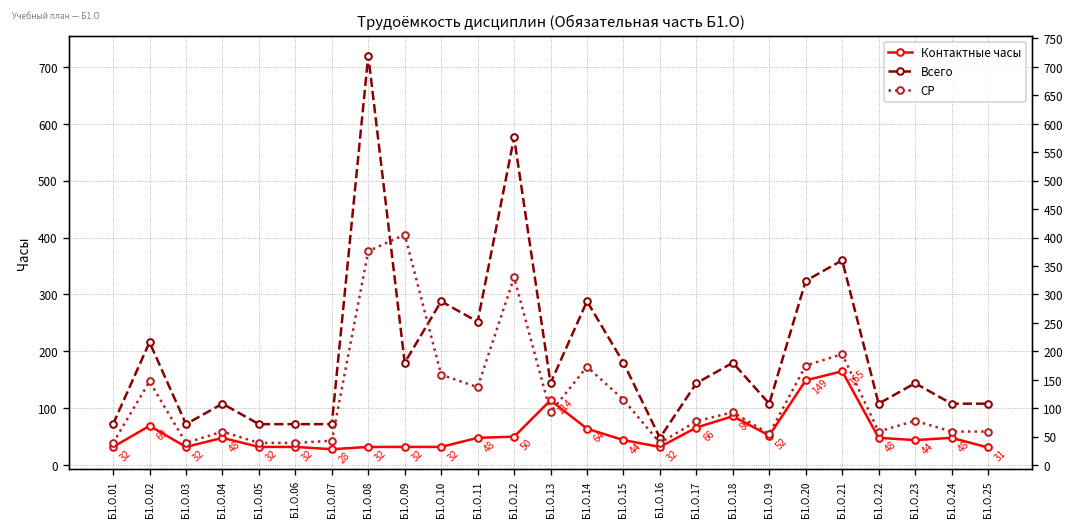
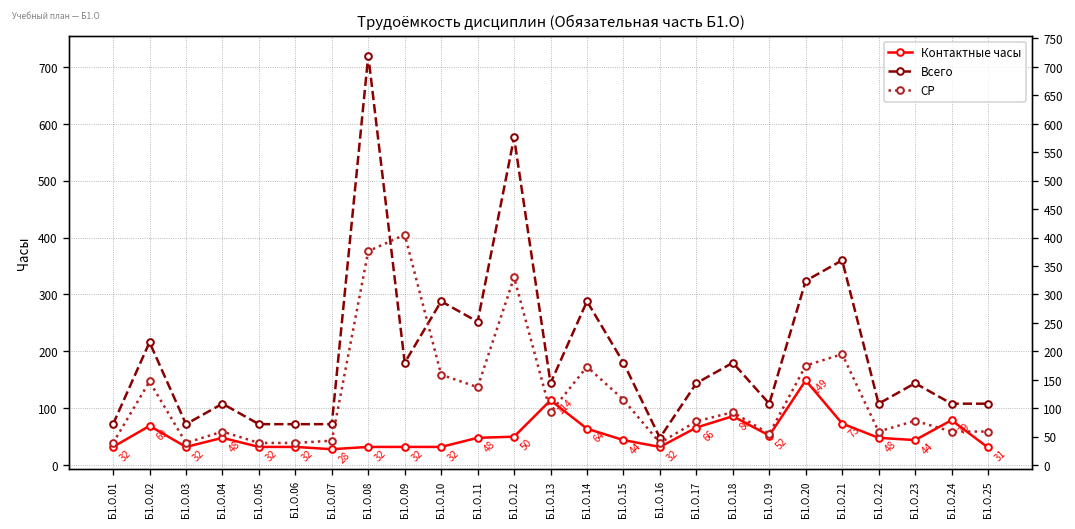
  {
    "Контактные часы": {
      "Б1.О.01": 32,
      "Б1.О.02": 69,
      "Б1.О.03": 32,
      "Б1.О.04": 48,
      "Б1.О.05": 32,
      "Б1.О.06": 32,
      "Б1.О.07": 28,
      "Б1.О.08": 32,
      "Б1.О.09": 32,
      "Б1.О.10": 32,
      "Б1.О.11": 48,
      "Б1.О.12": 50,
      "Б1.О.13": 114,
      "Б1.О.14": 64,
      "Б1.О.15": 44,
      "Б1.О.16": 32,
      "Б1.О.17": 66,
      "Б1.О.18": 86,
      "Б1.О.20": 149,
-     "Б1.О.21": 165,
+     "Б1.О.21": 73,
      "Б1.О.22": 48,
      "Б1.О.23": 44,
-     "Б1.О.24": 48,
+     "Б1.О.24": 79,
      "Б1.О.25": 31
    },
    "Всего": {
      "Б1.О.01": 70,
      "Б1.О.02": 220,
      "Б1.О.03": 70,
      "Б1.О.04": 110,
      "Б1.О.05": 70,
      "Б1.О.06": 70,
      "Б1.О.07": 70,
      "Б1.О.08": 720,
      "Б1.О.09": 180,
      "Б1.О.10": 290,
      "Б1.О.11": 250,
      "Б1.О.12": 580,
      "Б1.О.13": 140,
      "Б1.О.14": 290,
      "Б1.О.15": 180,
      "Б1.О.16": 50,
      "Б1.О.17": 140,
      "Б1.О.18": 180,
      "Б1.О.19": 110,
      "Б1.О.20": 320,
      "Б1.О.21": 360,
      "Б1.О.22": 110,
      "Б1.О.23": 140,
      "Б1.О.24": 110,
      "Б1.О.25": 110
    },
    "СР": {
      "Б1.О.01": 40,
      "Б1.О.02": 150,
      "Б1.О.03": 40,
      "Б1.О.04": 60,
      "Б1.О.05": 40,
      "Б1.О.06": 40,
      "Б1.О.07": 40,
      "Б1.О.08": 380,
      "Б1.О.09": 410,
      "Б1.О.10": 160,
      "Б1.О.11": 140,
      "Б1.О.12": 330,
      "Б1.О.14": 170,
      "Б1.О.15": 120,
      "Б1.О.16": 40,
      "Б1.О.17": 80,
      "Б1.О.18": 90,
      "Б1.О.20": 180,
      "Б1.О.21": 200,
      "Б1.О.22": 60,
      "Б1.О.23": 80,
      "Б1.О.25": 60
    }
  }
